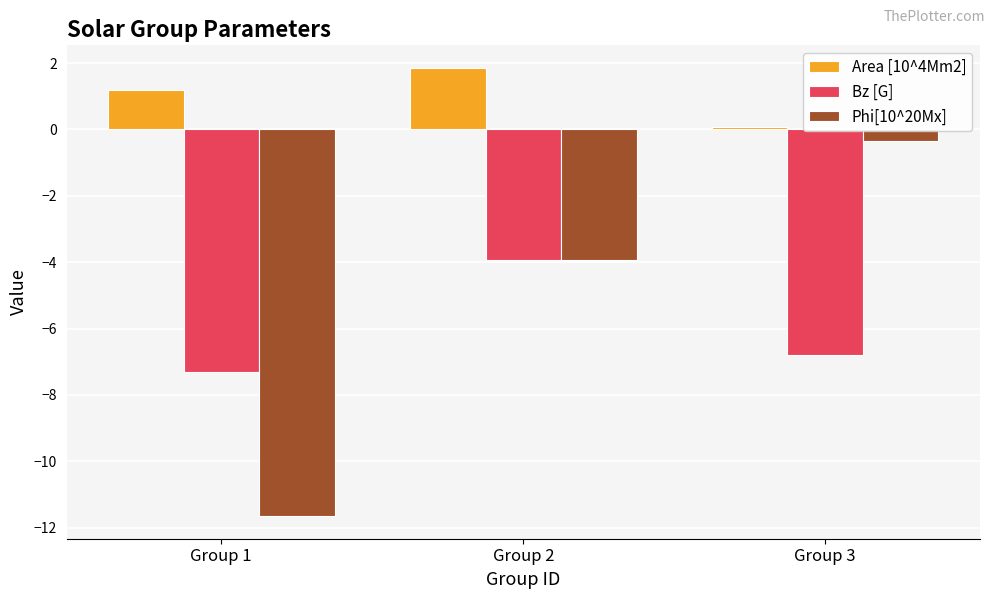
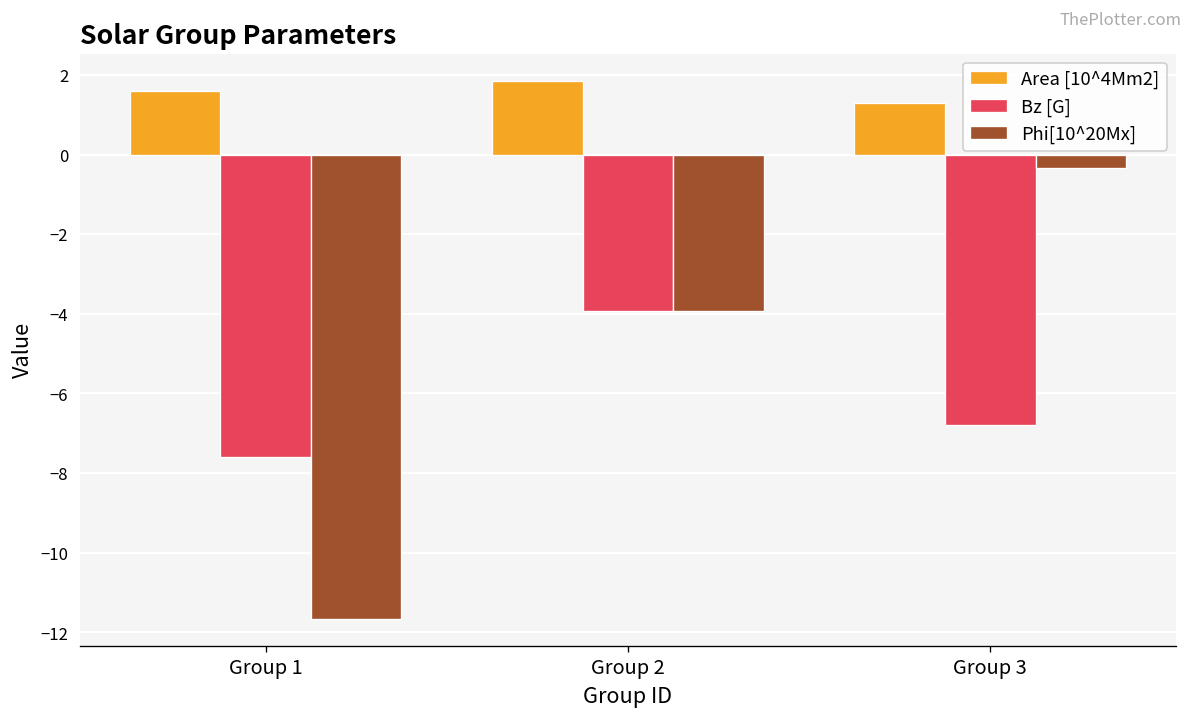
  {
    "Area [10^4Mm2]": {
-     "Group 1": 1.2,
+     "Group 1": 1.6,
      "Group 2": 1.9,
-     "Group 3": 0.1
+     "Group 3": 1.3
    },
    "Bz [G]": {
-     "Group 1": -7.3,
+     "Group 1": -7.6,
      "Group 2": -3.9,
      "Group 3": -6.8
    },
    "Phi[10^20Mx]": {
      "Group 1": -11.7,
      "Group 2": -3.9,
      "Group 3": -0.3
    }
  }
